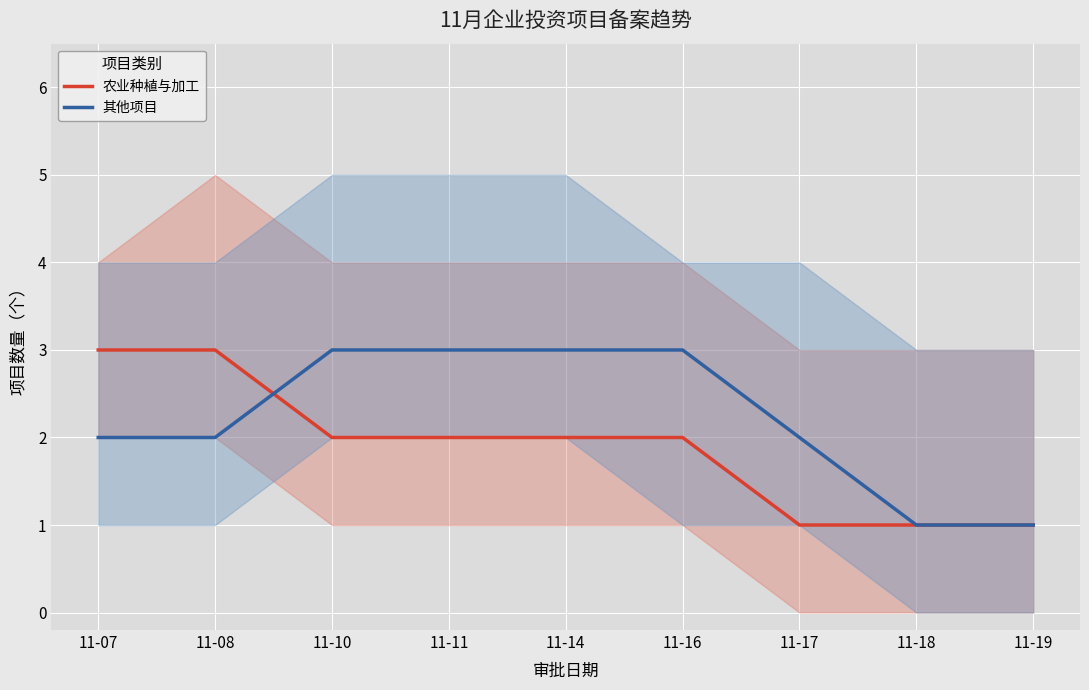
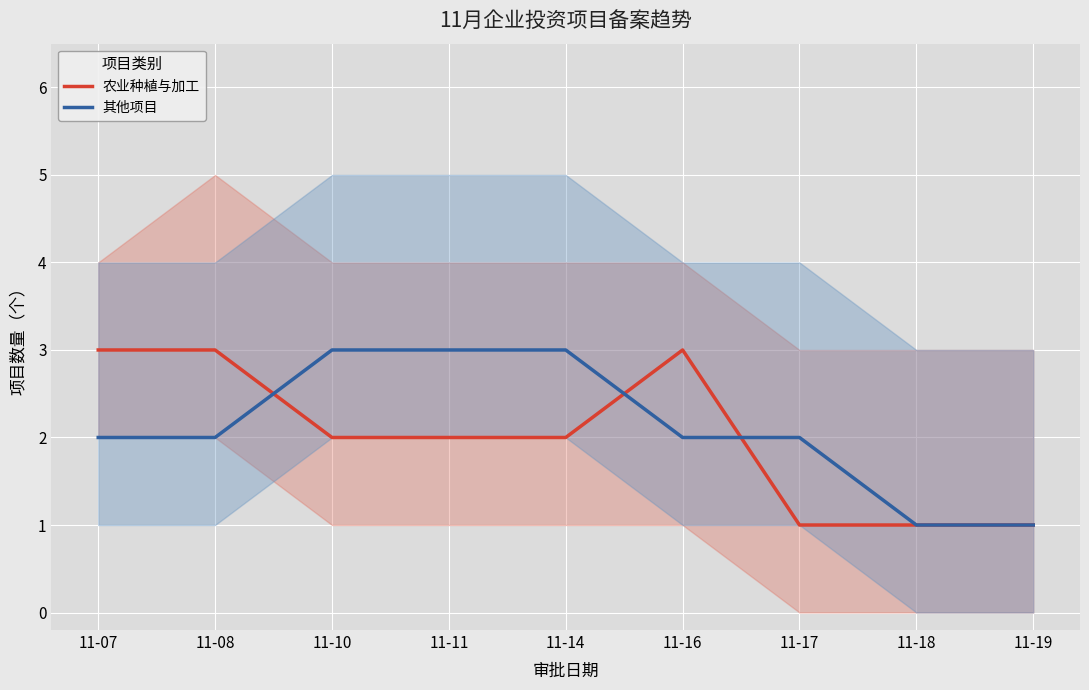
  {
    "农业种植与加工": {
      "11-07": 3,
      "11-08": 3,
      "11-10": 2,
      "11-11": 2,
      "11-14": 2,
-     "11-16": 2,
+     "11-16": 3,
      "11-17": 1
    },
    "其他项目": {
      "11-07": 2,
      "11-08": 2,
      "11-10": 3,
      "11-11": 3,
      "11-14": 3,
-     "11-16": 3,
+     "11-16": 2,
      "11-17": 2
    }
  }
